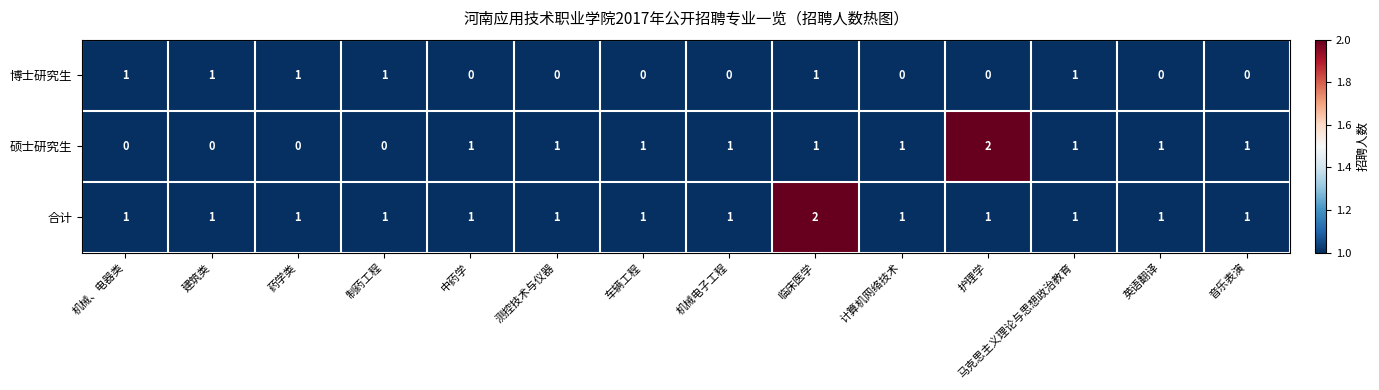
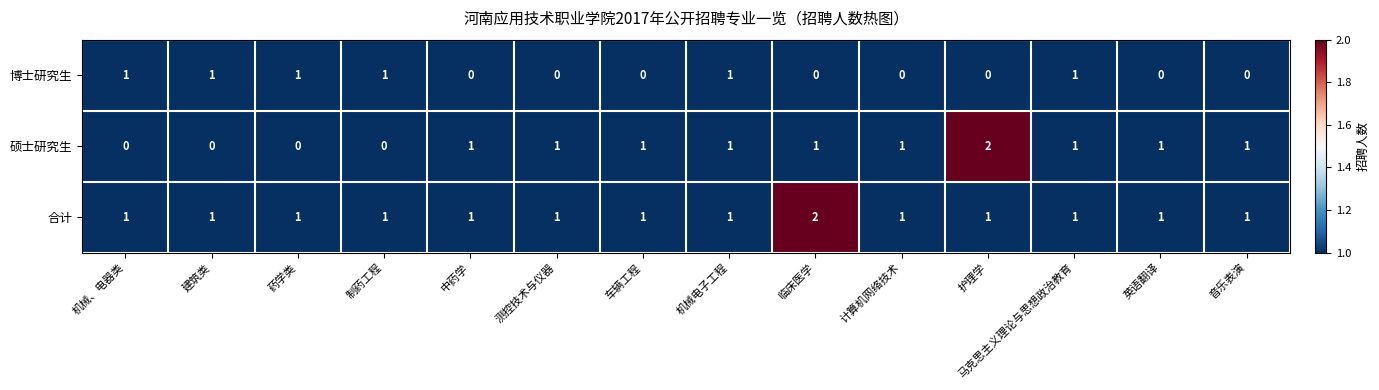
  {
    "博士研究生": {
      "机械、电器类": 1,
      "建筑类": 1,
      "药学类": 1,
      "制药工程": 1,
      "中药学": 0,
      "测控技术与仪器": 0,
      "车辆工程": 0,
-     "机械电子工程": 0,
-     "临床医学": 1,
+     "机械电子工程": 1,
+     "临床医学": 0,
      "计算机网络技术": 0,
      "护理学": 0,
      "马克思主义理论与思想政治教育": 1,
      "英语翻译": 0,
      "音乐表演": 0
    },
    "硕士研究生": {
      "机械、电器类": 0,
      "建筑类": 0,
      "药学类": 0,
      "制药工程": 0,
      "中药学": 1,
      "测控技术与仪器": 1,
      "车辆工程": 1,
      "机械电子工程": 1,
      "临床医学": 1,
      "计算机网络技术": 1,
      "护理学": 2,
      "马克思主义理论与思想政治教育": 1,
      "英语翻译": 1,
      "音乐表演": 1
    },
    "合计": {
      "机械、电器类": 1,
      "建筑类": 1,
      "药学类": 1,
      "制药工程": 1,
      "中药学": 1,
      "测控技术与仪器": 1,
      "车辆工程": 1,
      "机械电子工程": 1,
      "临床医学": 2,
      "计算机网络技术": 1,
      "护理学": 1,
      "马克思主义理论与思想政治教育": 1,
      "英语翻译": 1,
      "音乐表演": 1
    }
  }
